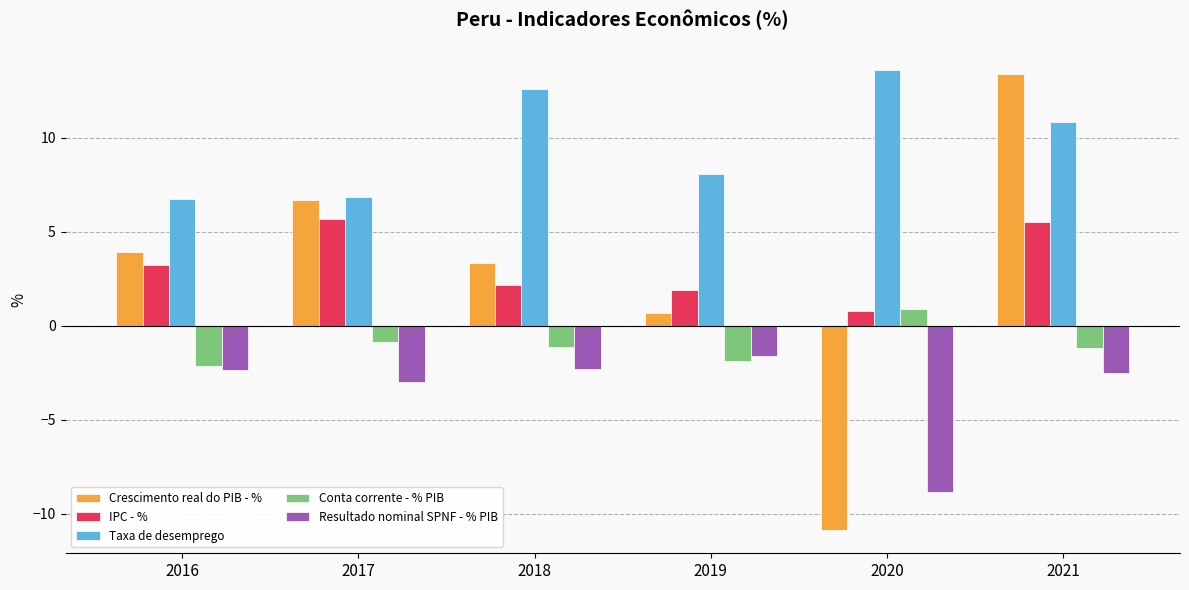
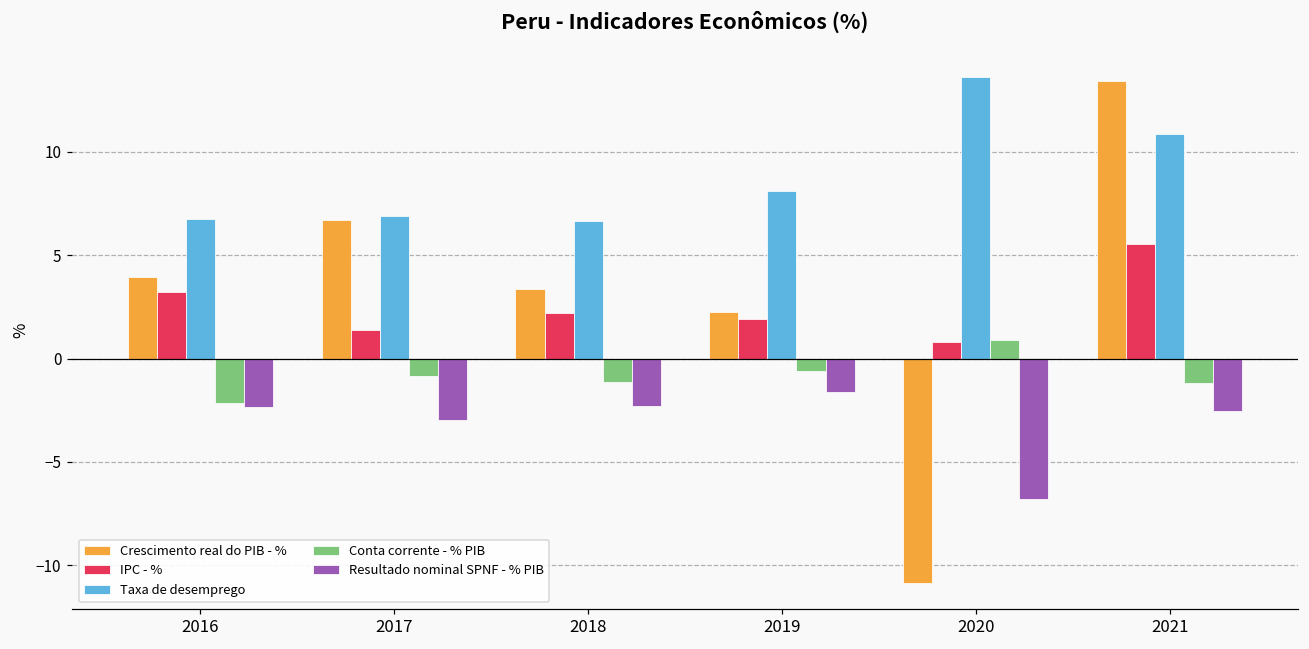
  {
    "Crescimento real do PIB - %": {
      "2016": 4.0,
      "2017": 6.7,
      "2018": 3.4,
-     "2019": 0.7,
+     "2019": 2.2,
      "2020": -10.9,
      "2021": 13.4
    },
    "IPC - %": {
      "2016": 3.2,
-     "2017": 5.7,
+     "2017": 1.4,
      "2018": 2.2,
      "2019": 1.9,
      "2020": 0.8,
      "2021": 5.5
    },
    "Taxa de desemprego": {
      "2016": 6.7,
      "2017": 6.9,
-     "2018": 12.6,
+     "2018": 6.6,
      "2019": 8.1,
      "2020": 13.6,
      "2021": 10.9
    },
    "Conta corrente - % PIB": {
      "2016": -2.2,
      "2017": -0.8,
      "2018": -1.1,
-     "2019": -1.9,
+     "2019": -0.6,
      "2020": 0.9,
      "2021": -1.2
    },
    "Resultado nominal SPNF - % PIB": {
      "2016": -2.3,
      "2017": -3.0,
      "2018": -2.3,
      "2019": -1.6,
-     "2020": -8.9,
+     "2020": -6.8,
      "2021": -2.5
    }
  }
